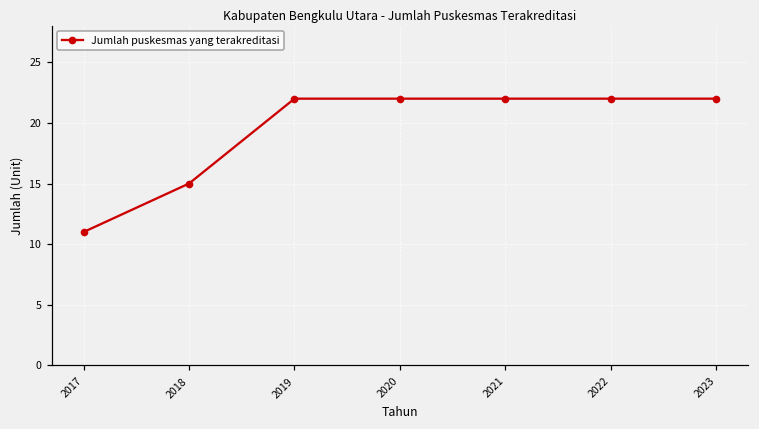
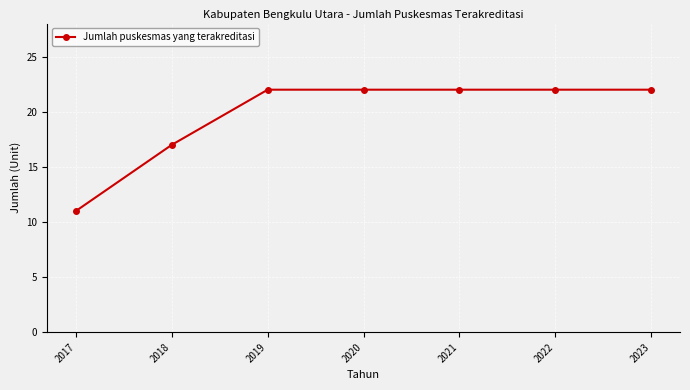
  {
    "2017": 11,
-   "2018": 15,
+   "2018": 17,
    "2019": 22,
    "2020": 22,
    "2021": 22,
    "2022": 22,
    "2023": 22
  }
